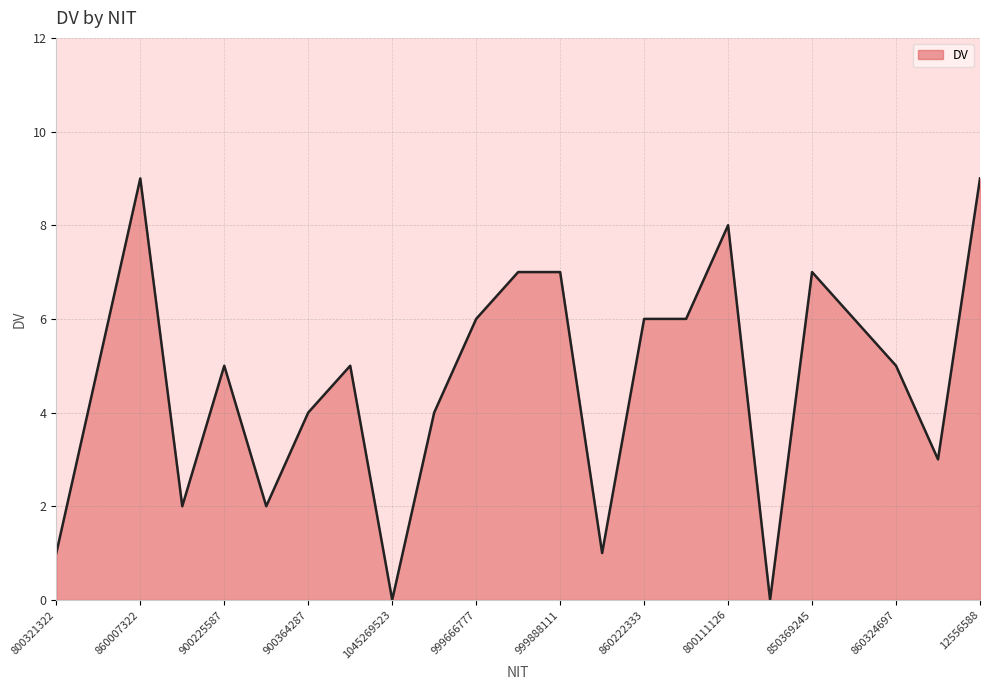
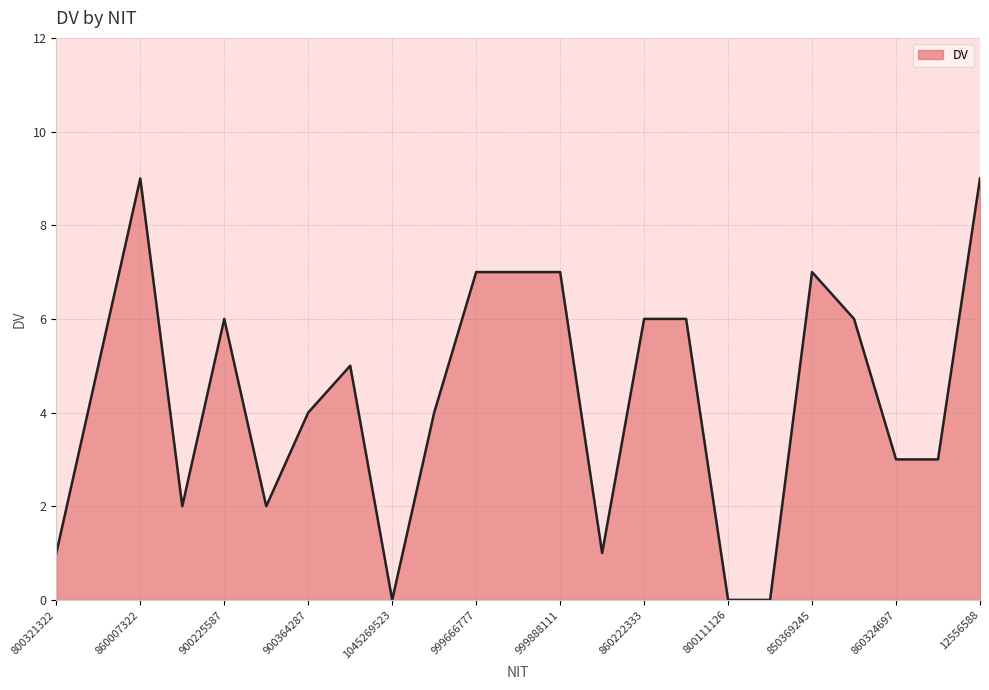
  {
    "800321322": 1,
    "860007322": 9,
-   "900225587": 5,
+   "900225587": 6,
    "900364287": 4,
    "1045269523": 0,
-   "999666777": 6,
+   "999666777": 7,
    "999888111": 7,
    "860222333": 6,
-   "800111126": 8,
+   "800111126": 0,
    "850369245": 7,
-   "860324697": 5,
+   "860324697": 3,
    "12556588": 9
  }
